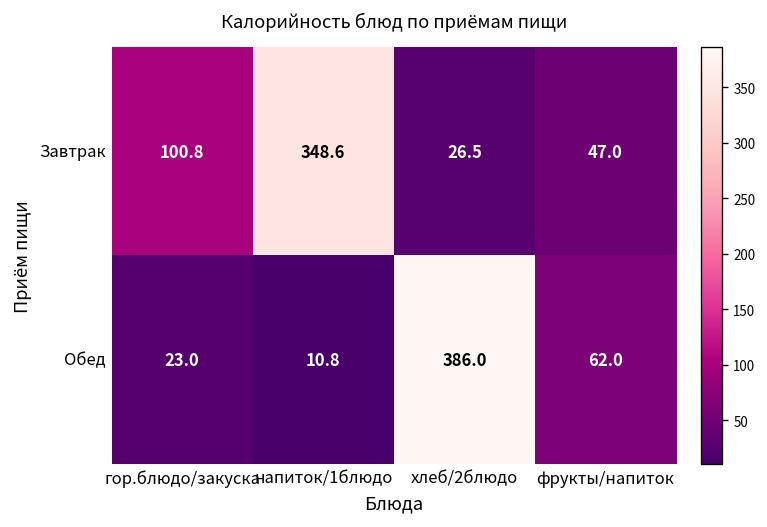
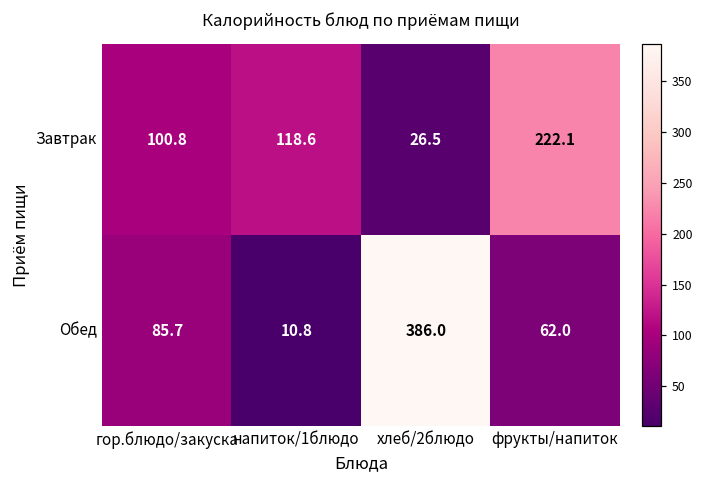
  {
    "Завтрак": {
      "гор.блюдо/закуска": 100.8,
-     "напиток/1блюдо": 348.6,
+     "напиток/1блюдо": 118.6,
      "хлеб/2блюдо": 26.5,
-     "фрукты/напиток": 47.0
+     "фрукты/напиток": 222.1
    },
    "Обед": {
-     "гор.блюдо/закуска": 23.0,
+     "гор.блюдо/закуска": 85.7,
      "напиток/1блюдо": 10.8,
      "хлеб/2блюдо": 386.0,
      "фрукты/напиток": 62.0
    }
  }
